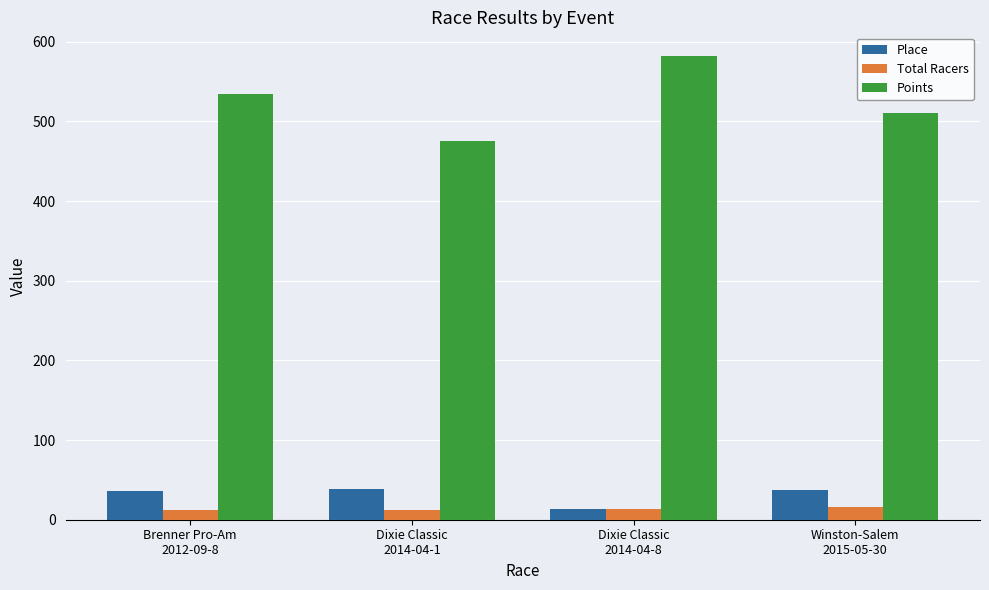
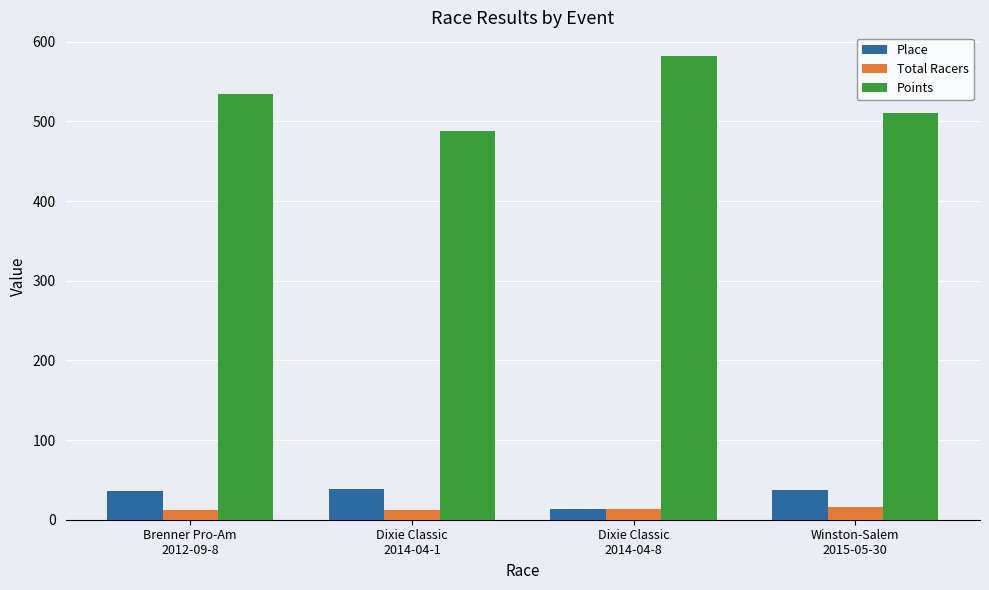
  {
    "Place": {
      "Brenner Pro-Am 2012-09-8": 40,
      "Dixie Classic 2014-04-1": 40,
      "Dixie Classic 2014-04-8": 10,
      "Winston-Salem 2015-05-30": 40
    },
    "Total Racers": {
      "Brenner Pro-Am 2012-09-8": 10,
      "Dixie Classic 2014-04-1": 10,
      "Dixie Classic 2014-04-8": 10,
      "Winston-Salem 2015-05-30": 20
    },
    "Points": {
      "Brenner Pro-Am 2012-09-8": 530,
-     "Dixie Classic 2014-04-1": 480,
+     "Dixie Classic 2014-04-1": 490,
      "Dixie Classic 2014-04-8": 580,
      "Winston-Salem 2015-05-30": 510
    }
  }
